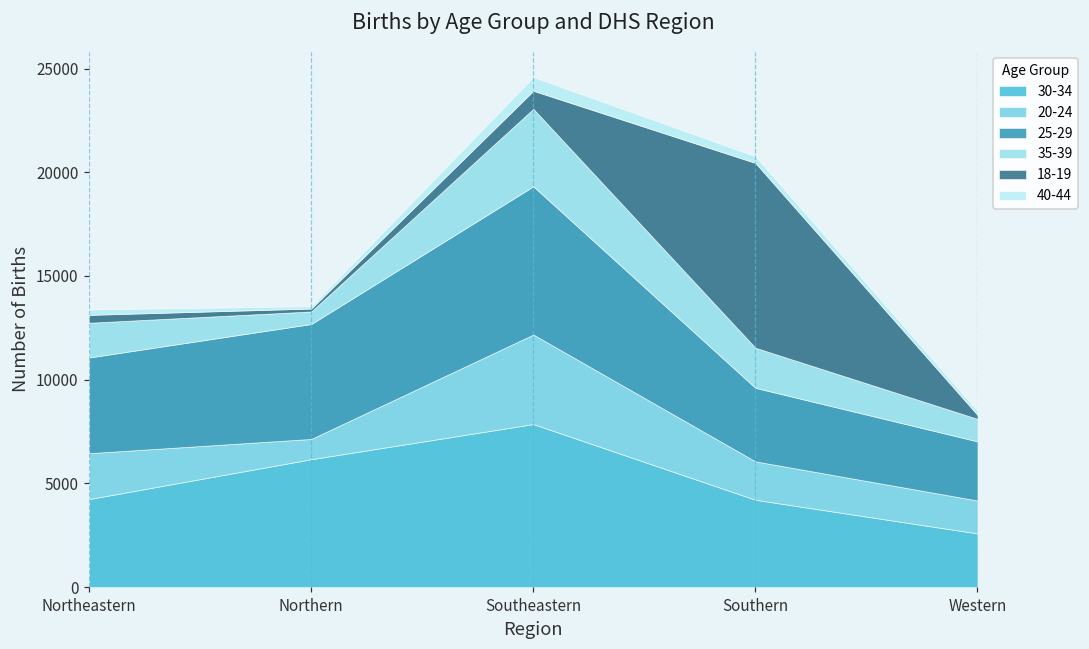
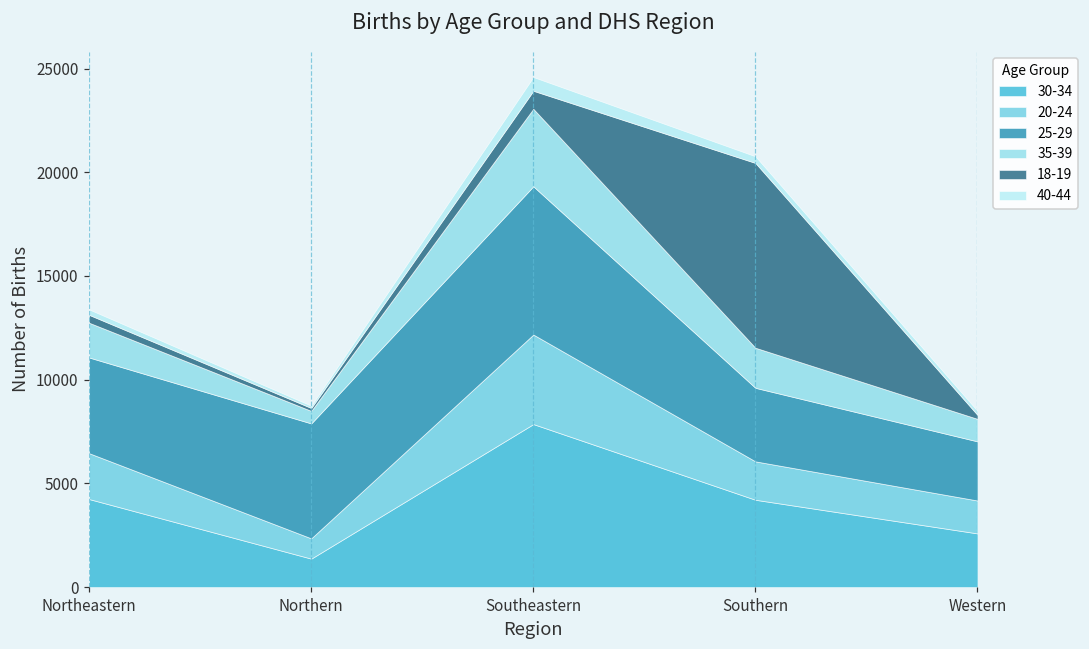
  {
    "30-34": {
      "Northeastern": 4200,
-     "Northern": 6200,
+     "Northern": 1400,
      "Southeastern": 7900,
      "Southern": 4200,
      "Western": 2600
    },
    "25-29": {
      "Northeastern": 4600,
      "Northern": 5500,
      "Southeastern": 7100,
      "Southern": 3500,
      "Western": 2900
    },
    "18-19": {
      "Northeastern": 400,
      "Southeastern": 900,
      "Southern": 8900,
      "Western": 200
    }
  }
